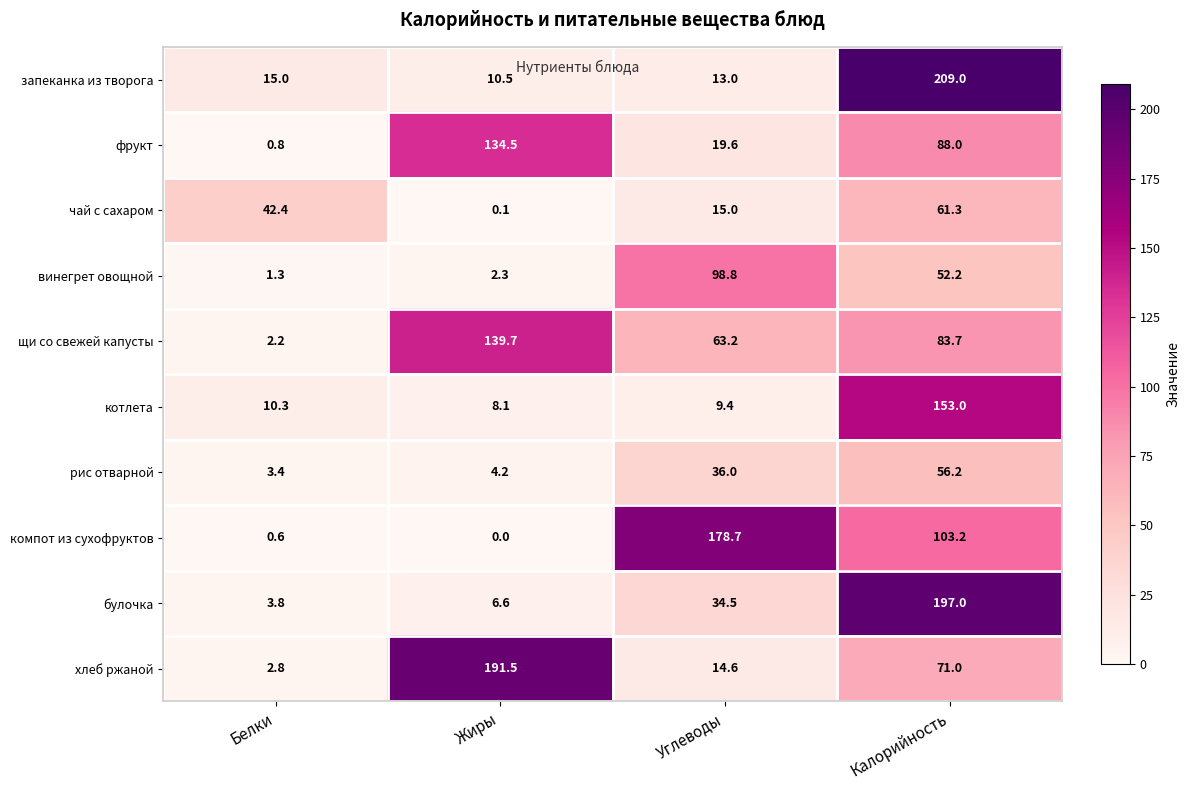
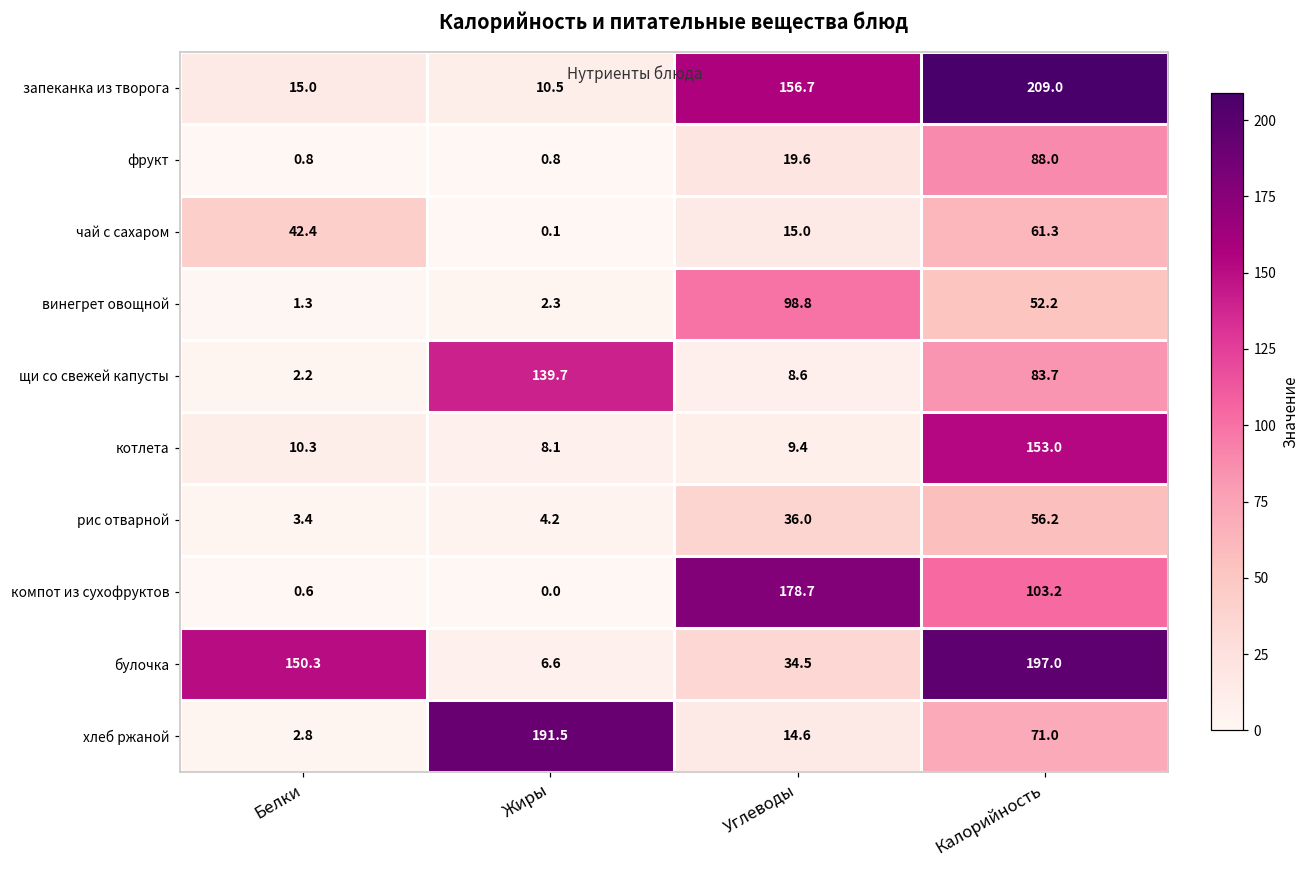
  {
    "запеканка из творога": {
      "Белки": 15.0,
      "Жиры": 10.5,
-     "Углеводы": 13.0,
+     "Углеводы": 156.7,
      "Калорийность": 209.0
    },
    "фрукт": {
      "Белки": 0.8,
-     "Жиры": 134.5,
+     "Жиры": 0.8,
      "Углеводы": 19.6,
      "Калорийность": 88.0
    },
    "чай с сахаром": {
      "Белки": 42.4,
      "Жиры": 0.1,
      "Углеводы": 15.0,
      "Калорийность": 61.3
    },
    "винегрет овощной": {
      "Белки": 1.3,
      "Жиры": 2.3,
      "Углеводы": 98.8,
      "Калорийность": 52.2
    },
    "щи со свежей капусты": {
      "Белки": 2.2,
      "Жиры": 139.7,
-     "Углеводы": 63.2,
+     "Углеводы": 8.6,
      "Калорийность": 83.7
    },
    "котлета": {
      "Белки": 10.3,
      "Жиры": 8.1,
      "Углеводы": 9.4,
      "Калорийность": 153.0
    },
    "рис отварной": {
      "Белки": 3.4,
      "Жиры": 4.2,
      "Углеводы": 36.0,
      "Калорийность": 56.2
    },
    "компот из сухофруктов": {
      "Белки": 0.6,
      "Жиры": 0.0,
      "Углеводы": 178.7,
      "Калорийность": 103.2
    },
    "булочка": {
-     "Белки": 3.8,
+     "Белки": 150.3,
      "Жиры": 6.6,
      "Углеводы": 34.5,
      "Калорийность": 197.0
    },
    "хлеб ржаной": {
      "Белки": 2.8,
      "Жиры": 191.5,
      "Углеводы": 14.6,
      "Калорийность": 71.0
    }
  }
